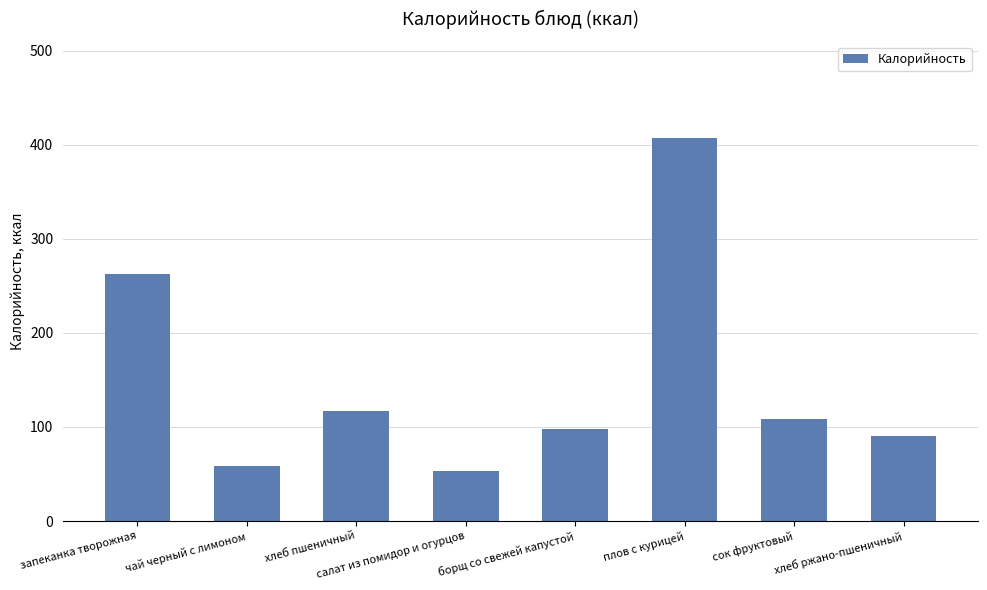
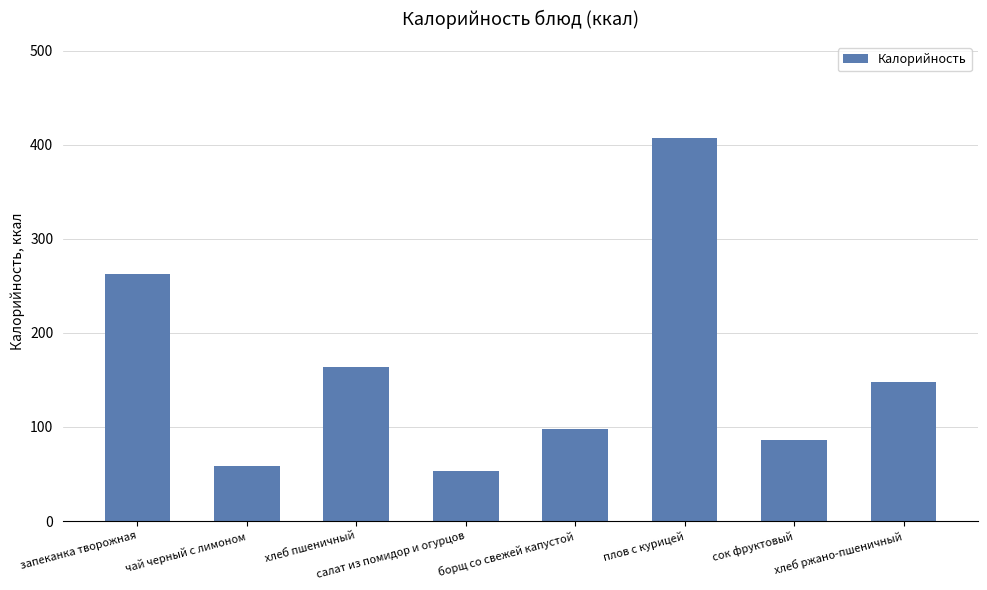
  {
    "запеканка творожная": 260,
    "чай черный с лимоном": 60,
-   "хлеб пшеничный": 120,
+   "хлеб пшеничный": 160,
    "салат из помидор и огурцов": 50,
    "борщ со свежей капустой": 100,
    "плов с курицей": 410,
-   "сок фруктовый": 110,
-   "хлеб ржано-пшеничный": 90
+   "сок фруктовый": 90,
+   "хлеб ржано-пшеничный": 150
  }
